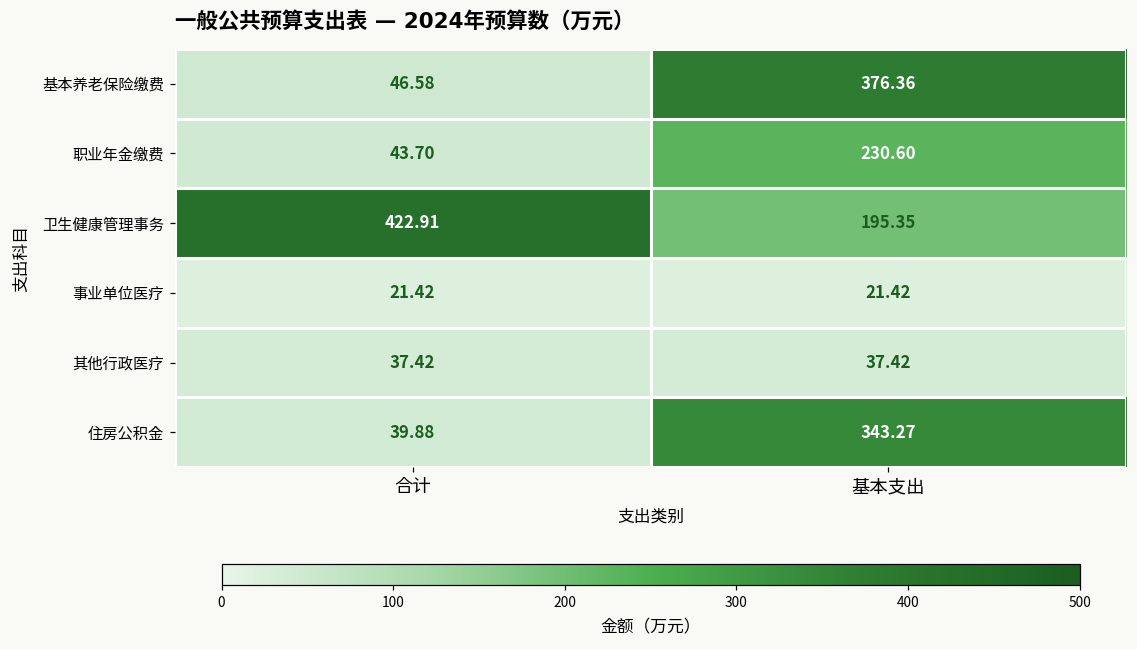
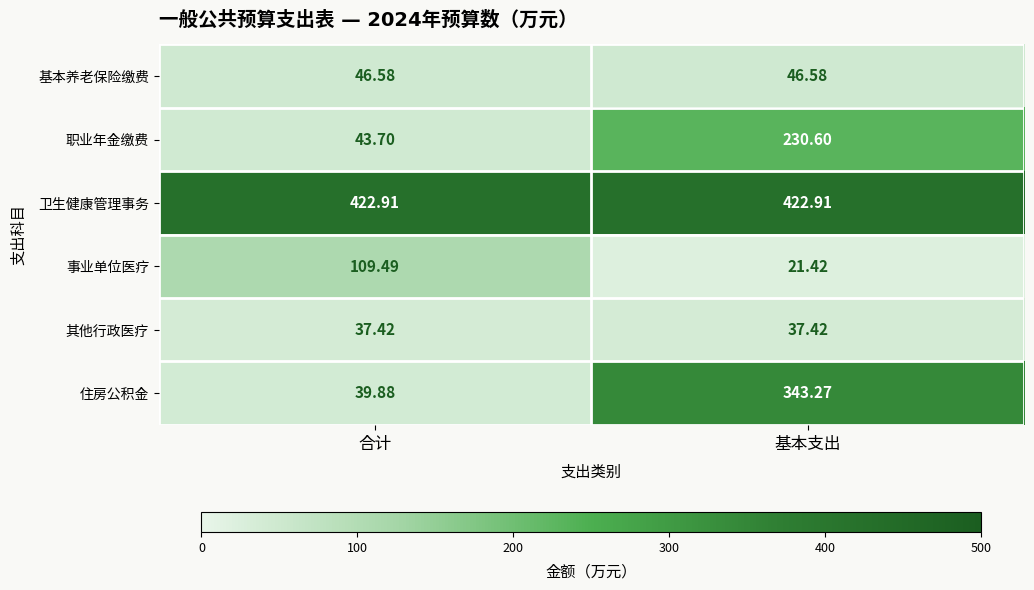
  {
    "基本养老保险缴费": {
      "合计": 46.58,
-     "基本支出": 376.36
+     "基本支出": 46.58
    },
    "职业年金缴费": {
      "合计": 43.70,
      "基本支出": 230.60
    },
    "卫生健康管理事务": {
      "合计": 422.91,
-     "基本支出": 195.35
+     "基本支出": 422.91
    },
    "事业单位医疗": {
-     "合计": 21.42,
+     "合计": 109.49,
      "基本支出": 21.42
    },
    "其他行政医疗": {
      "合计": 37.42,
      "基本支出": 37.42
    },
    "住房公积金": {
      "合计": 39.88,
      "基本支出": 343.27
    }
  }
